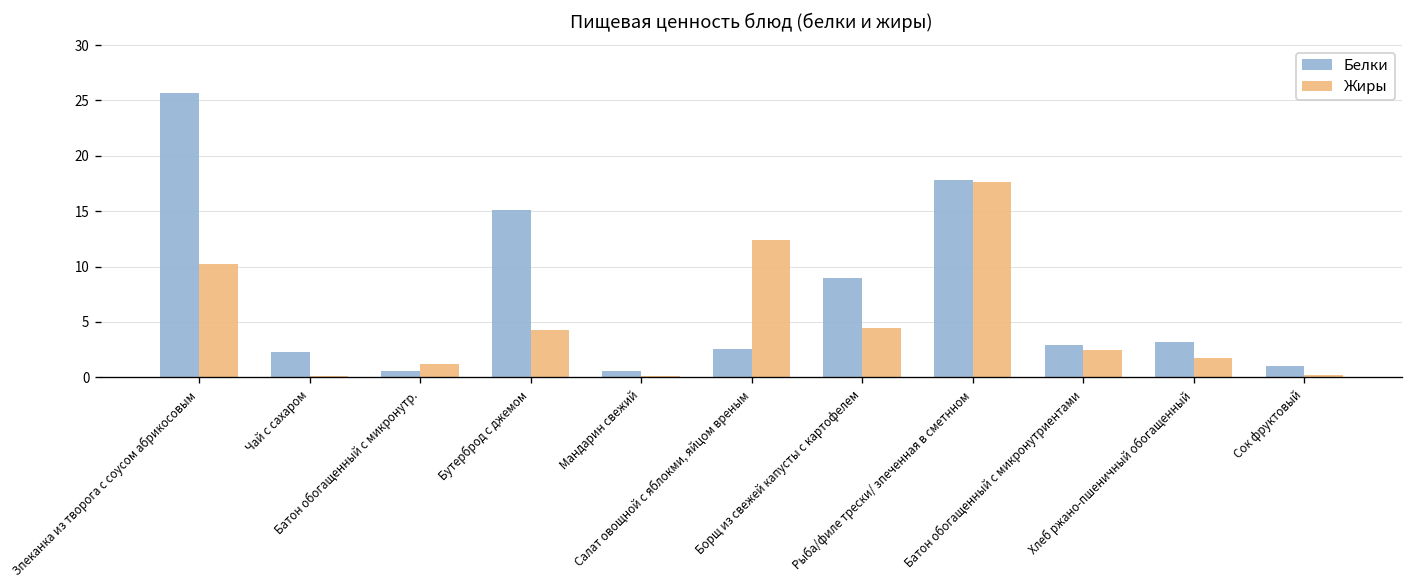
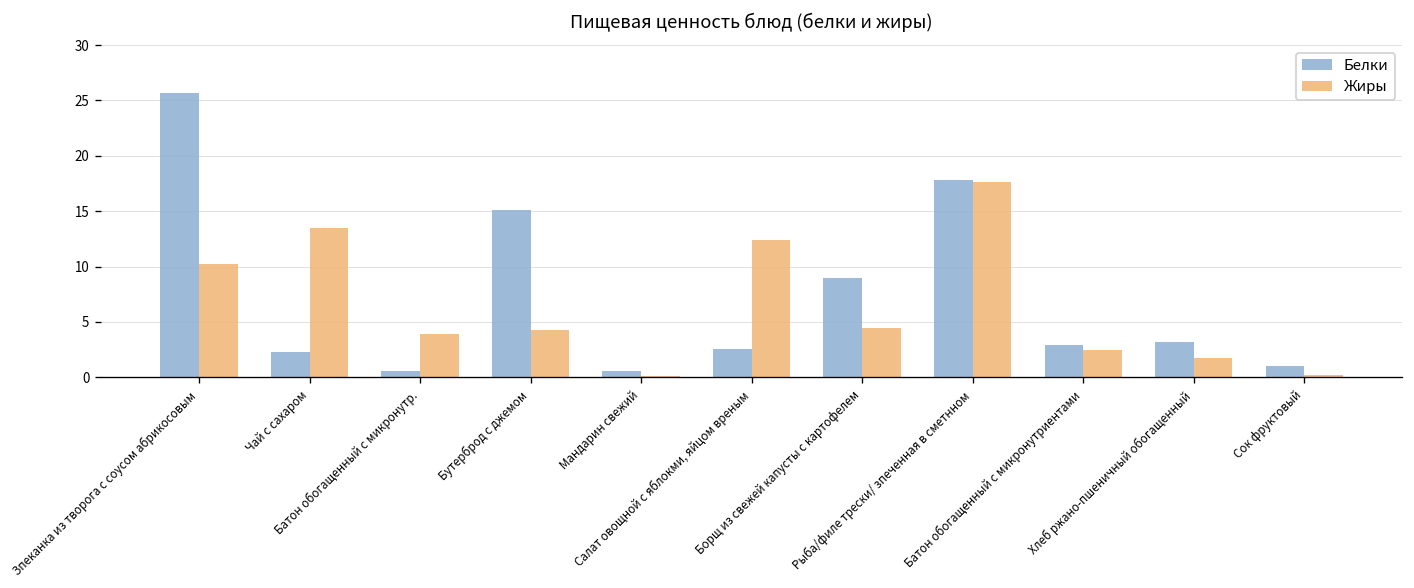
  {
    "Белки": {
      "Зпеканка из творога с соусом абрикосовым": 26,
      "Чай с сахаром": 2,
      "Батон обогащенный с микронутр.": 1,
      "Бутерброд с джемом": 15,
      "Мандарин свежий": 1,
      "Салат овощной с яблокми, яйцом вреным": 3,
      "Борщ из свежей капусты с картофелем": 9,
      "Рыба/филе трески/ зпеченная в сметнном": 18,
      "Батон обогащенный с микронутриентами": 3,
      "Хлеб ржано-пшеничный обогащенный": 3,
      "Сок фруктовый": 1
    },
    "Жиры": {
      "Зпеканка из творога с соусом абрикосовым": 10,
-     "Чай с сахаром": 0,
-     "Батон обогащенный с микронутр.": 1,
+     "Чай с сахаром": 14,
+     "Батон обогащенный с микронутр.": 4,
      "Бутерброд с джемом": 4,
      "Салат овощной с яблокми, яйцом вреным": 12,
      "Борщ из свежей капусты с картофелем": 4,
      "Рыба/филе трески/ зпеченная в сметнном": 18,
      "Батон обогащенный с микронутриентами": 3,
      "Хлеб ржано-пшеничный обогащенный": 2
    }
  }
